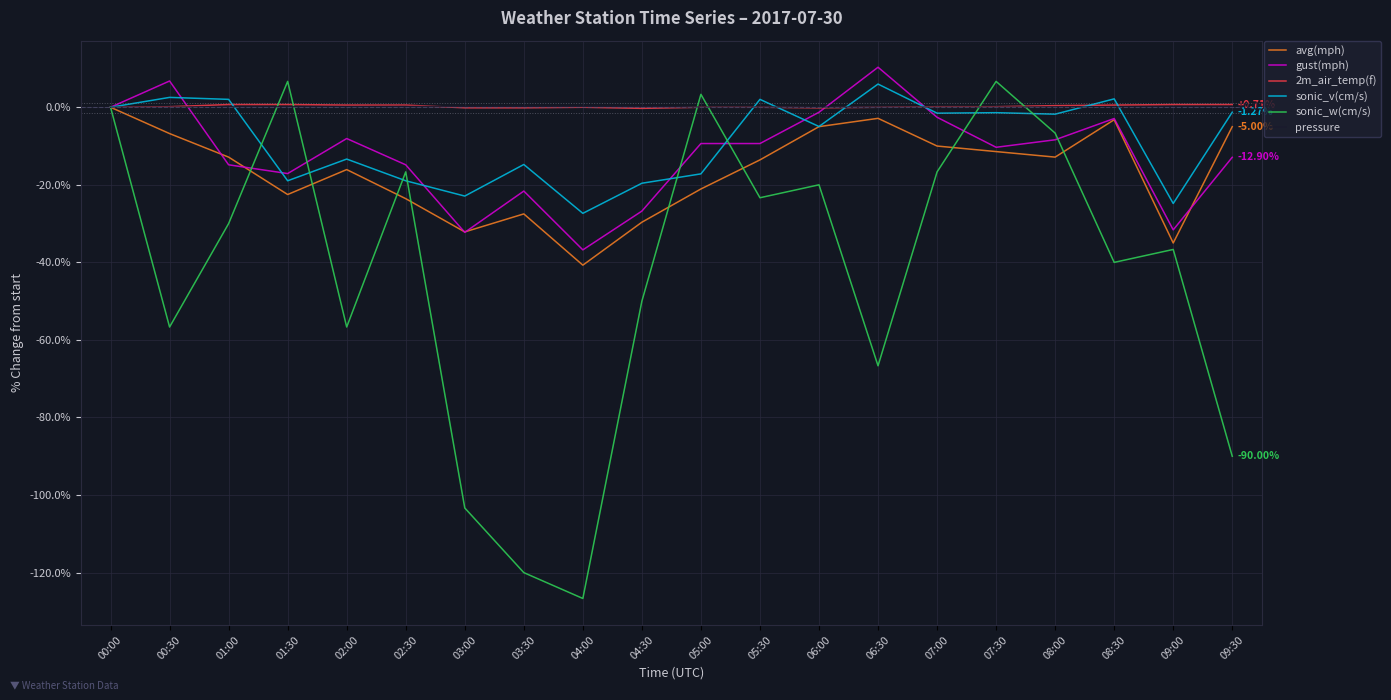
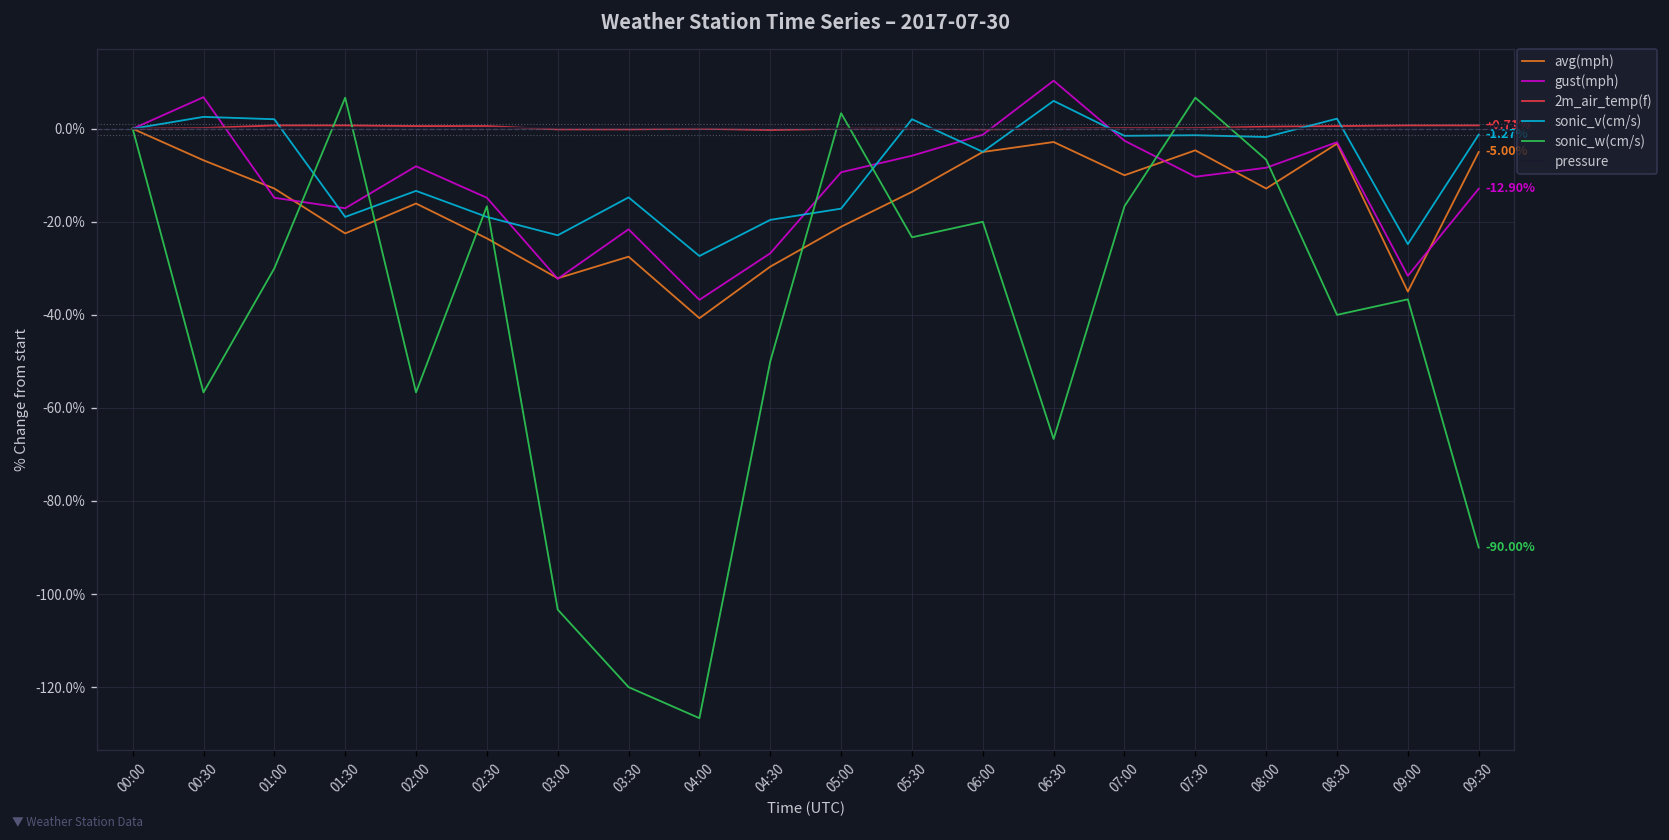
  {
    "avg(mph)": {
      "00:30": "-7%",
      "01:00": "-13%",
      "01:30": "-23%",
      "02:00": "-16%",
      "02:30": "-24%",
      "03:30": "-27%",
      "04:00": "-41%",
      "04:30": "-30%",
      "05:00": "-21%",
      "05:30": "-14%",
      "06:30": "-3%",
      "07:00": "-10%",
-     "07:30": "-11%",
+     "07:30": "-5%",
      "08:00": "-13%",
      "09:00": "-35%"
    },
    "gust(mph)": {
      "00:30": "7%",
      "01:00": "-15%",
      "01:30": "-17%",
      "02:00": "-8%",
      "02:30": "-15%",
      "03:30": "-22%",
      "04:00": "-37%",
      "04:30": "-27%",
      "05:00": "-9%",
-     "05:30": "-9%",
+     "05:30": "-6%",
      "06:00": "-1%",
      "06:30": "10%",
      "07:00": "-3%",
      "07:30": "-10%",
      "08:00": "-8%",
      "09:00": "-32%"
    },
    "sonic_v(cm/s)": {
      "00:30": "3%",
      "01:00": "2%",
      "01:30": "-19%",
      "02:00": "-13%",
      "02:30": "-19%",
      "03:00": "-23%",
      "03:30": "-15%",
      "04:00": "-27%",
      "04:30": "-20%",
      "05:00": "-17%",
      "05:30": "2%",
      "06:30": "6%",
      "07:00": "-2%",
      "07:30": "-1%",
      "08:00": "-2%",
      "08:30": "2%",
      "09:00": "-25%"
    },
    "sonic_w(cm/s)": {
      "09:30": "-90.00%"
    }
  }
